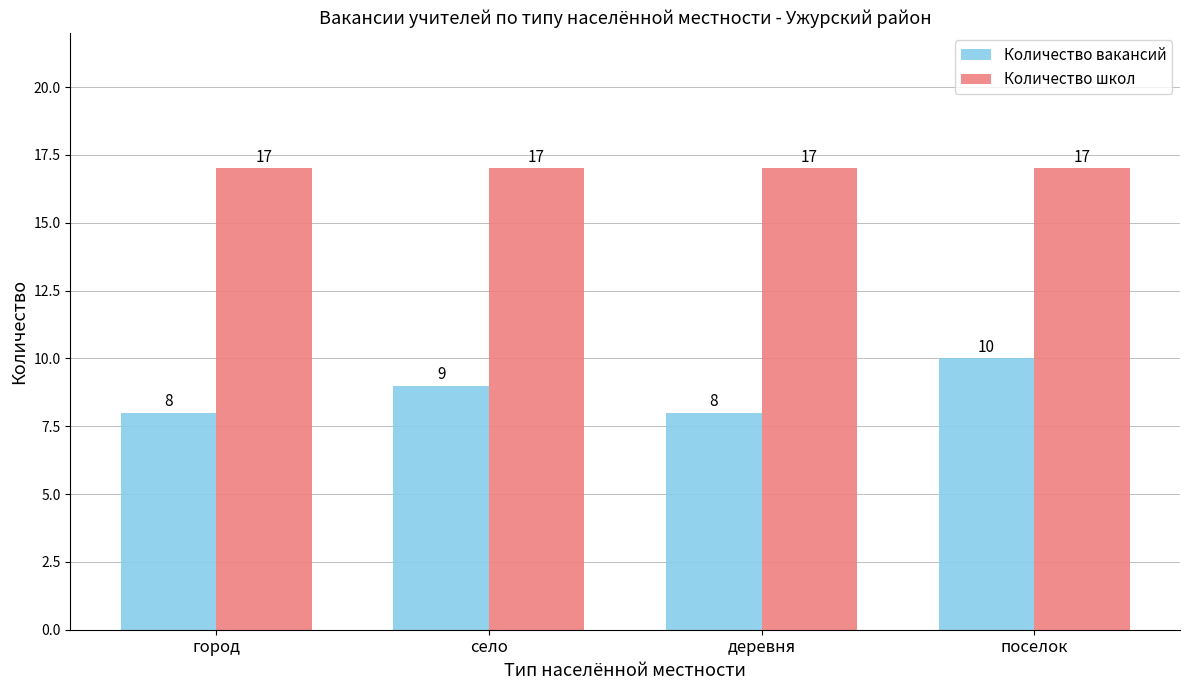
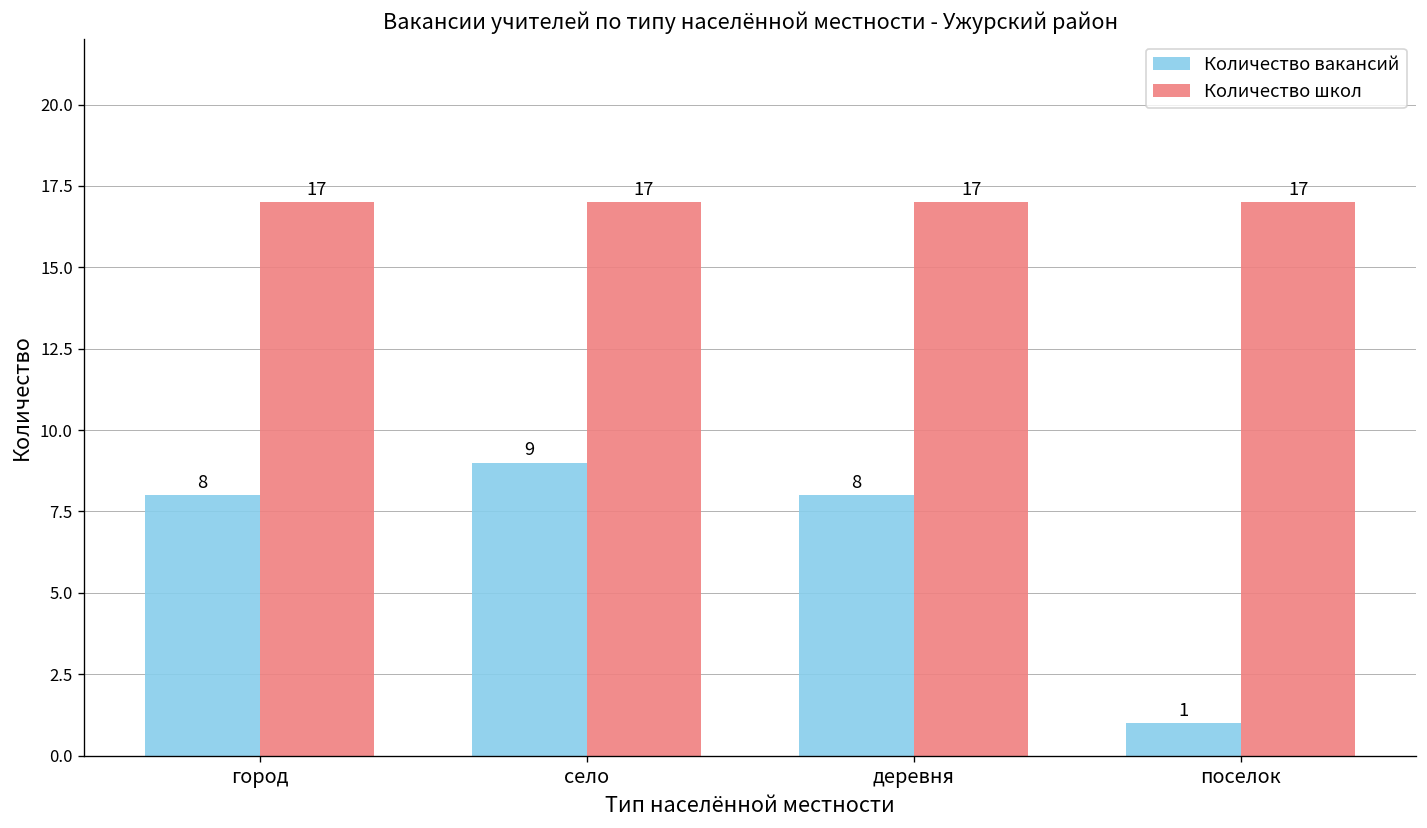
  {
    "Количество вакансий": {
      "город": 8,
      "село": 9,
      "деревня": 8,
-     "поселок": 10
+     "поселок": 1
    },
    "Количество школ": {
      "город": 17,
      "село": 17,
      "деревня": 17,
      "поселок": 17
    }
  }
